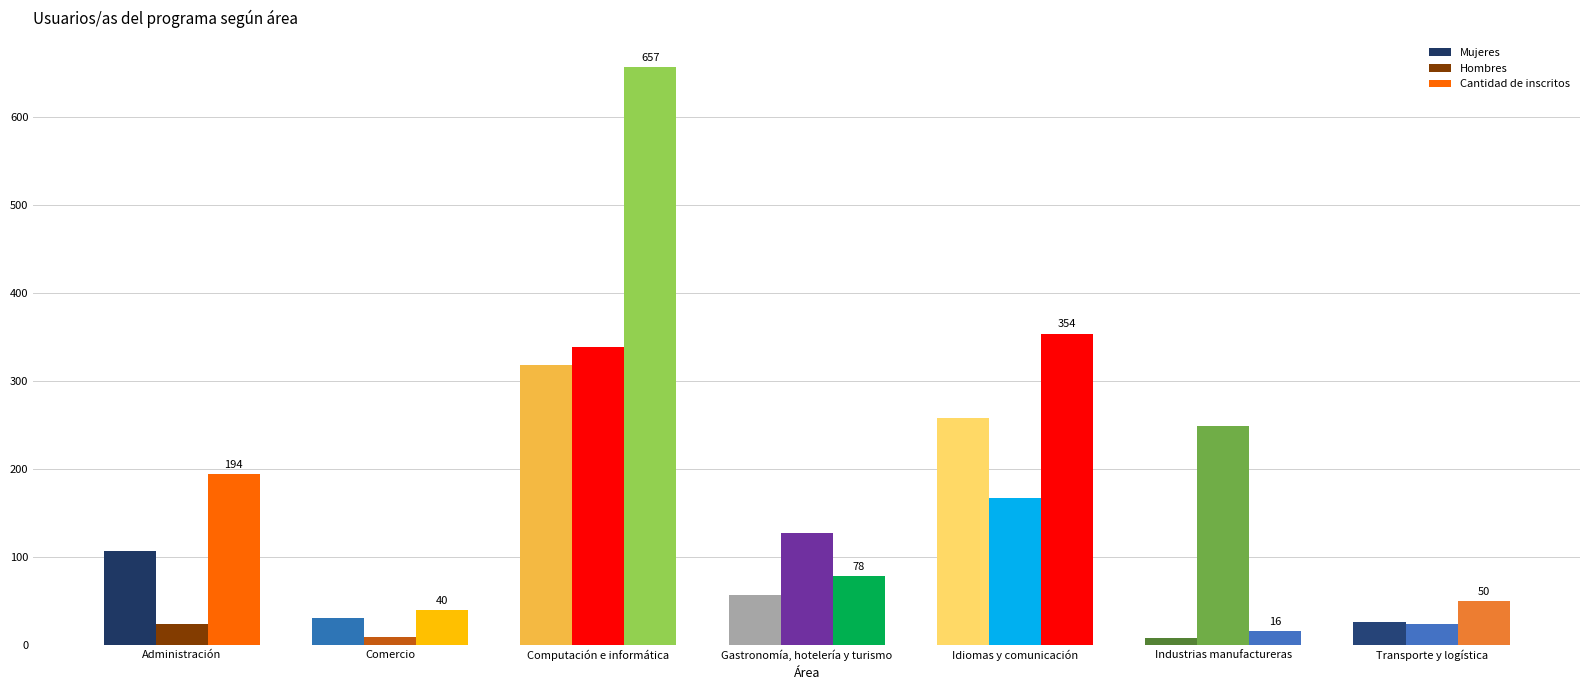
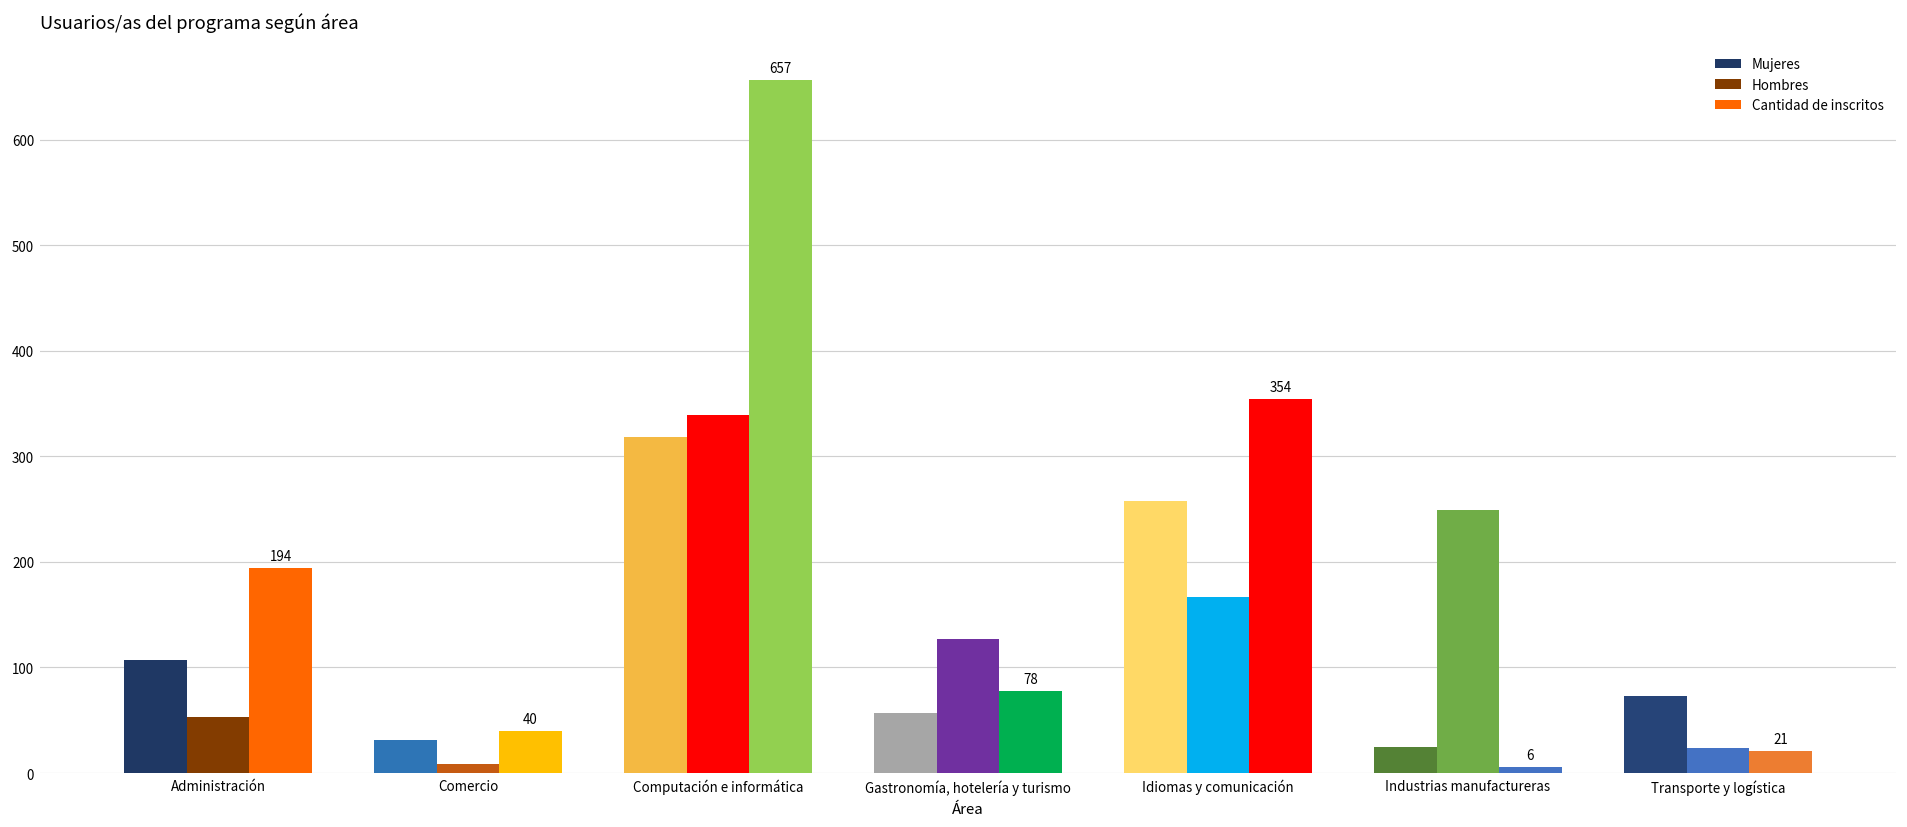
  {
    "Mujeres": {
      "Administración": 110,
      "Comercio": 30,
      "Computación e informática": 320,
      "Gastronomía, hotelería y turismo": 60,
      "Idiomas y comunicación": 260,
-     "Industrias manufactureras": 10,
-     "Transporte y logística": 30
+     "Industrias manufactureras": 30,
+     "Transporte y logística": 70
    },
    "Hombres": {
-     "Administración": 20,
+     "Administración": 50,
      "Comercio": 10,
      "Computación e informática": 340,
      "Gastronomía, hotelería y turismo": 130,
      "Idiomas y comunicación": 170,
      "Industrias manufactureras": 250,
      "Transporte y logística": 20
    },
    "Cantidad de inscritos": {
      "Administración": 194,
      "Comercio": 40,
      "Computación e informática": 657,
      "Gastronomía, hotelería y turismo": 78,
      "Idiomas y comunicación": 354,
-     "Industrias manufactureras": 16,
-     "Transporte y logística": 50
+     "Industrias manufactureras": 6,
+     "Transporte y logística": 21
    }
  }
